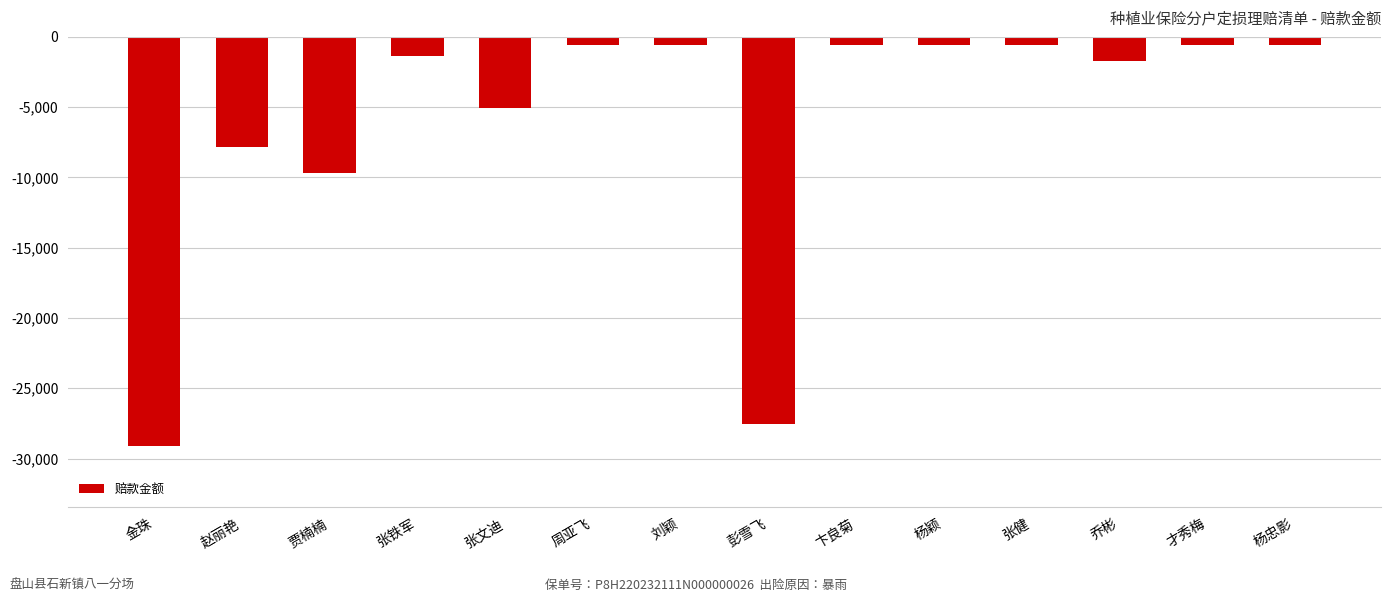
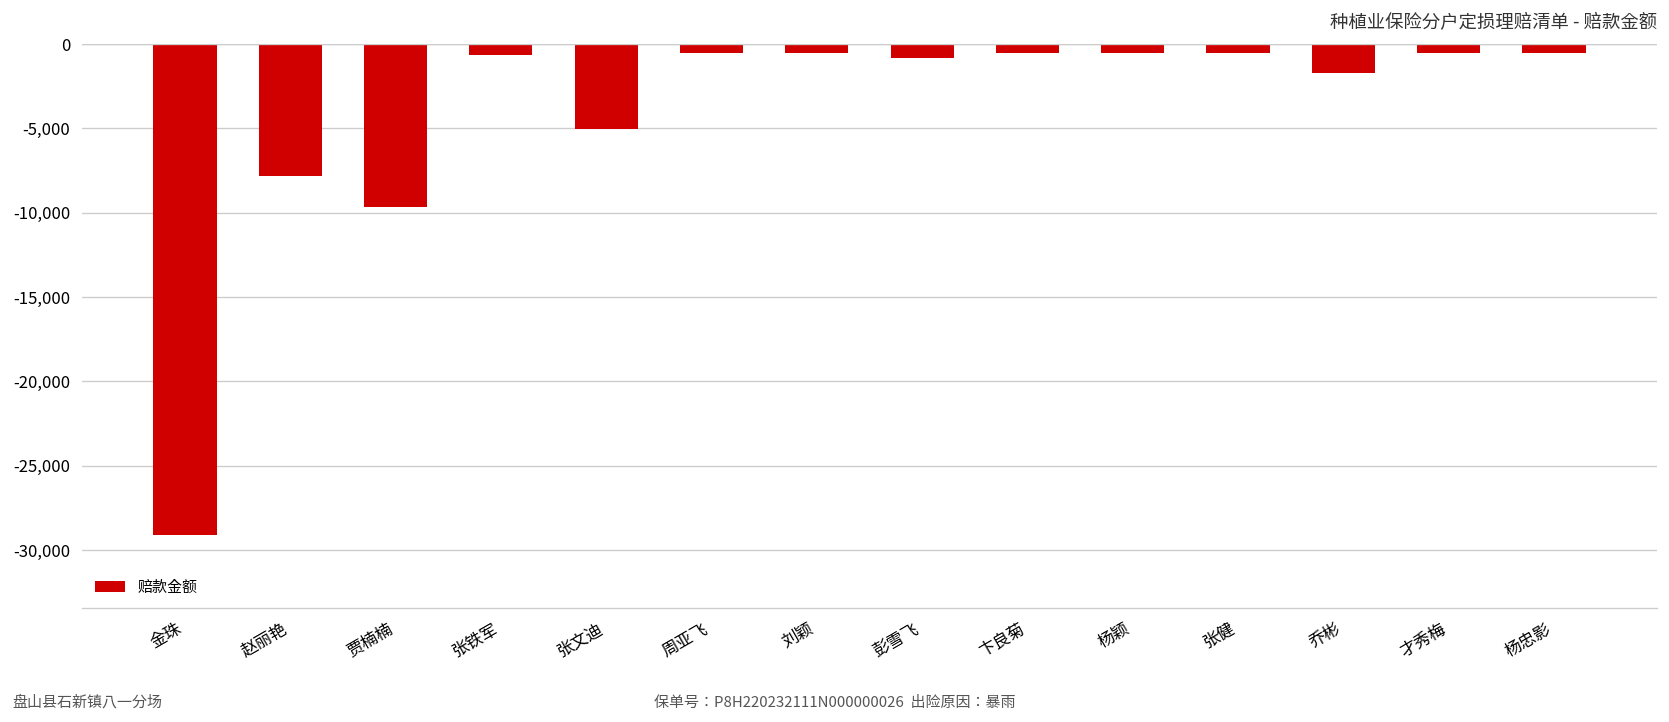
  {
    "金珠": "-29,100",
    "赵丽艳": "-7,800",
    "贾楠楠": "-9,700",
-   "张铁军": "-1,400",
+   "张铁军": "-700",
    "张文迪": "-5,000",
    "周亚飞": "-600",
    "刘颖": "-600",
-   "彭雪飞": "-27,500",
+   "彭雪飞": "-800",
    "卞良菊": "-600",
    "杨颖": "-600",
    "张健": "-600",
    "乔彬": "-1,700",
    "才秀梅": "-600",
    "杨忠影": "-600"
  }
